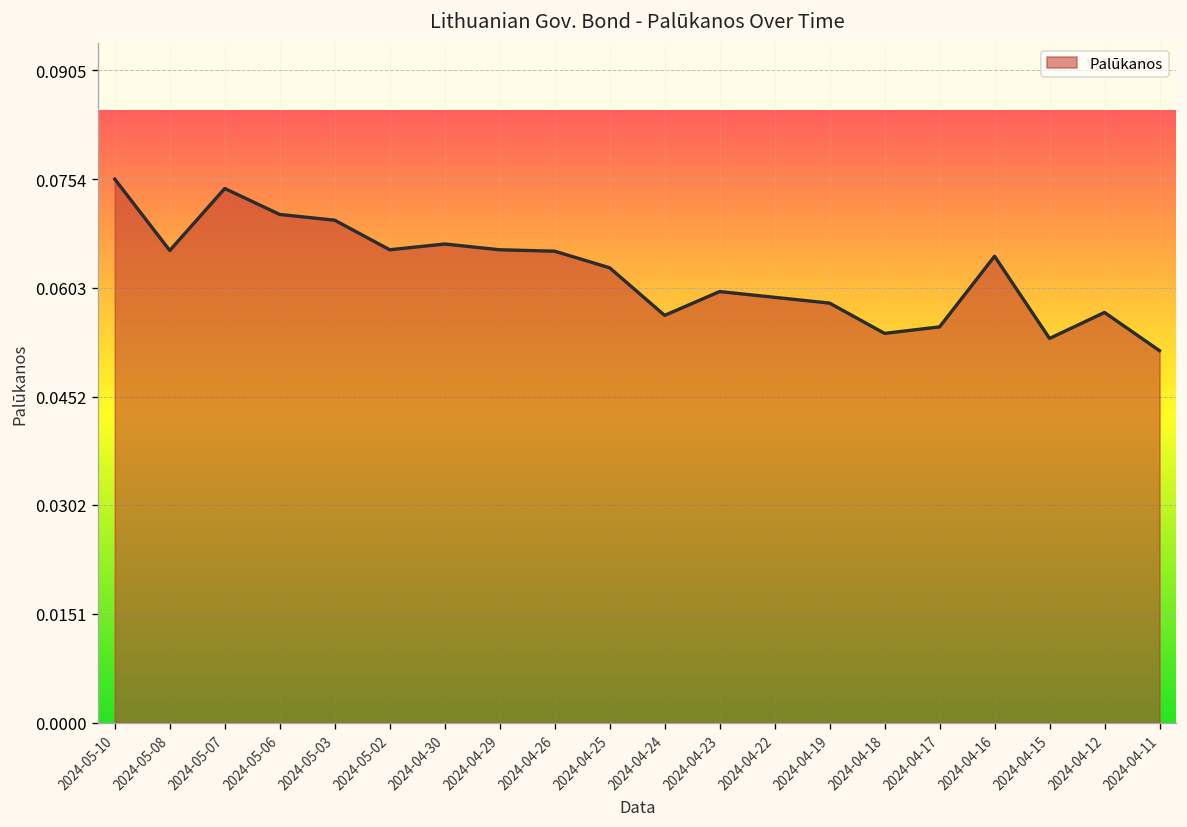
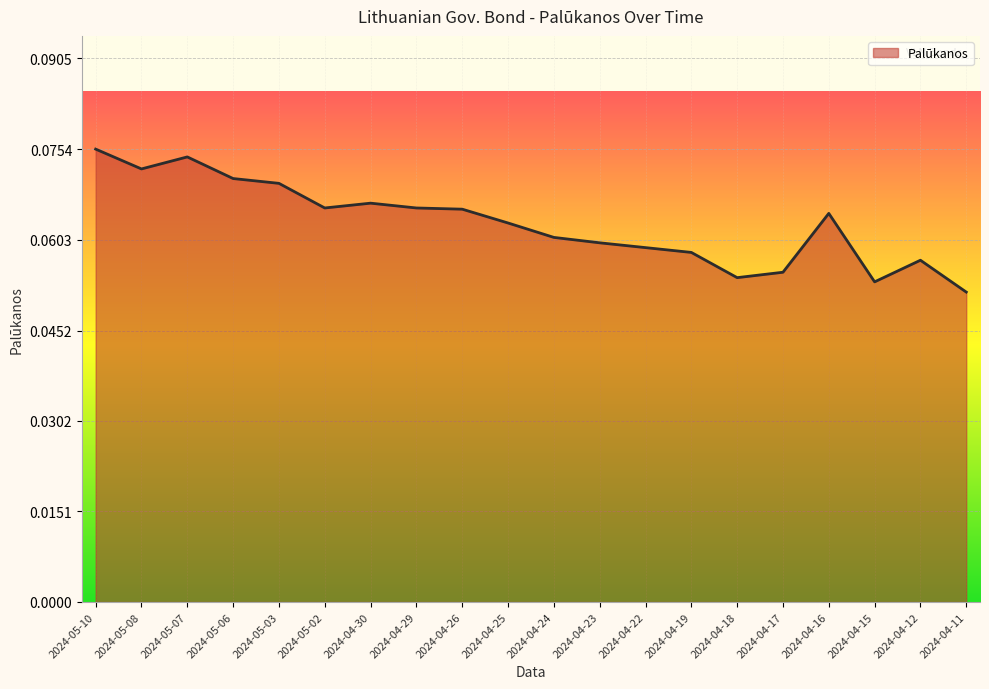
  {
    "2024-05-10": 0.075,
-   "2024-05-08": 0.066,
+   "2024-05-08": 0.072,
    "2024-05-07": 0.074,
    "2024-05-06": 0.071,
    "2024-05-03": 0.070,
    "2024-05-02": 0.066,
    "2024-04-30": 0.066,
    "2024-04-29": 0.066,
    "2024-04-26": 0.065,
    "2024-04-25": 0.063,
-   "2024-04-24": 0.057,
+   "2024-04-24": 0.061,
    "2024-04-23": 0.060,
    "2024-04-22": 0.059,
    "2024-04-19": 0.058,
    "2024-04-18": 0.054,
    "2024-04-17": 0.055,
    "2024-04-16": 0.065,
    "2024-04-15": 0.053,
    "2024-04-12": 0.057,
    "2024-04-11": 0.052
  }
